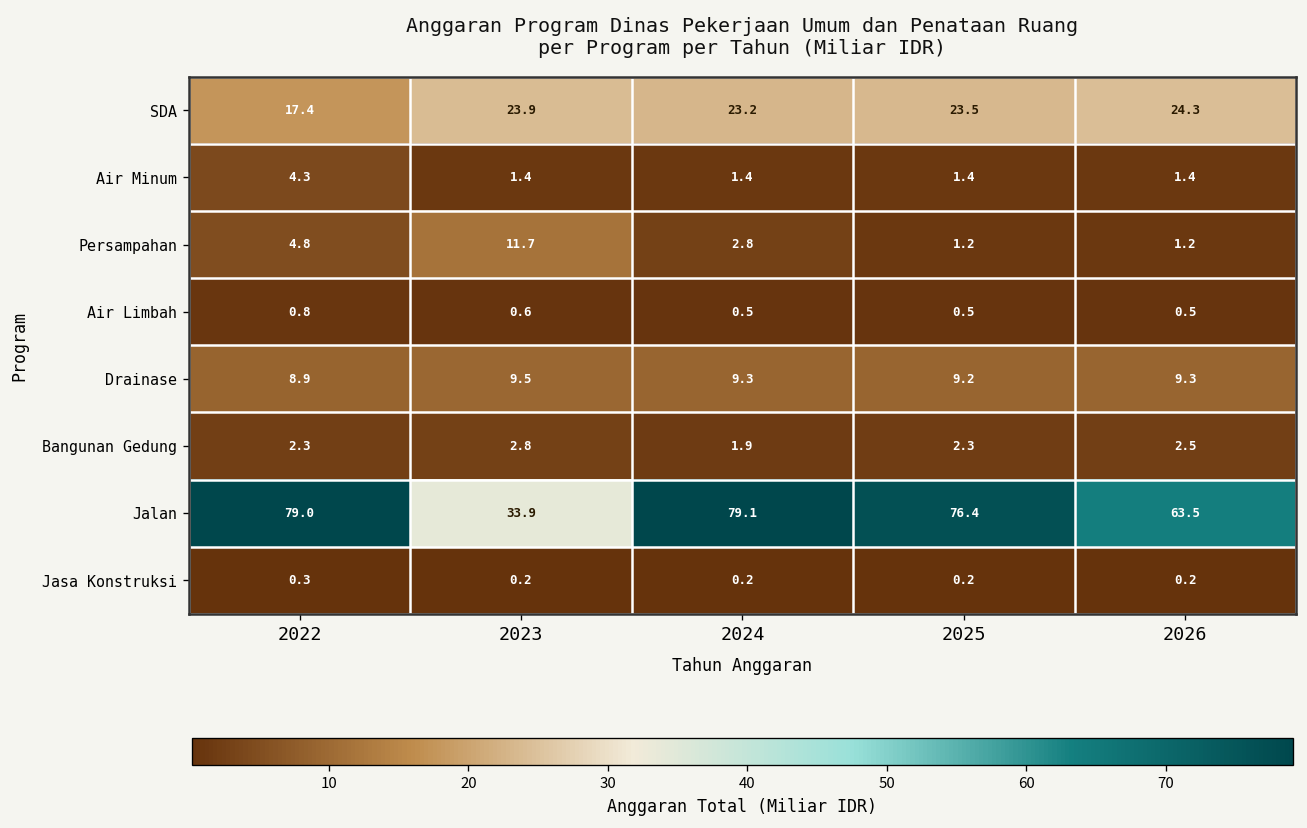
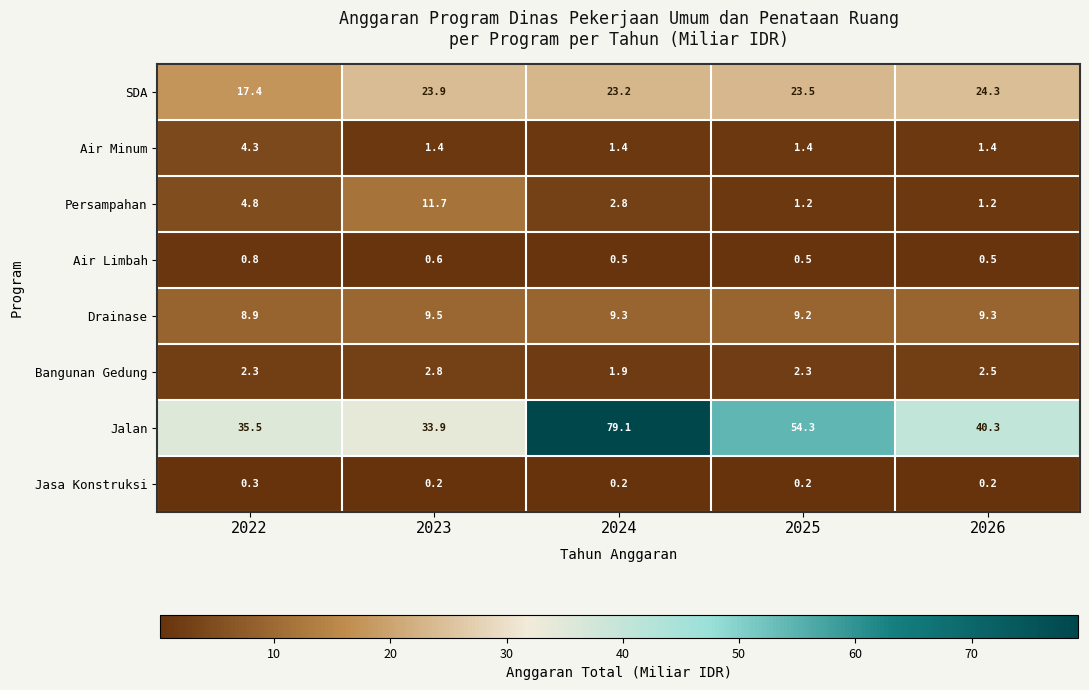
  {
    "SDA": {
      "2022": 17.4,
      "2023": 23.9,
      "2024": 23.2,
      "2025": 23.5,
      "2026": 24.3
    },
    "Air Minum": {
      "2022": 4.3,
      "2023": 1.4,
      "2024": 1.4,
      "2025": 1.4,
      "2026": 1.4
    },
    "Persampahan": {
      "2022": 4.8,
      "2023": 11.7,
      "2024": 2.8,
      "2025": 1.2,
      "2026": 1.2
    },
    "Air Limbah": {
      "2022": 0.8,
      "2023": 0.6,
      "2024": 0.5,
      "2025": 0.5,
      "2026": 0.5
    },
    "Drainase": {
      "2022": 8.9,
      "2023": 9.5,
      "2024": 9.3,
      "2025": 9.2,
      "2026": 9.3
    },
    "Bangunan Gedung": {
      "2022": 2.3,
      "2023": 2.8,
      "2024": 1.9,
      "2025": 2.3,
      "2026": 2.5
    },
    "Jalan": {
-     "2022": 79.0,
+     "2022": 35.5,
      "2023": 33.9,
      "2024": 79.1,
-     "2025": 76.4,
-     "2026": 63.5
+     "2025": 54.3,
+     "2026": 40.3
    },
    "Jasa Konstruksi": {
      "2022": 0.3,
      "2023": 0.2,
      "2024": 0.2,
      "2025": 0.2,
      "2026": 0.2
    }
  }
